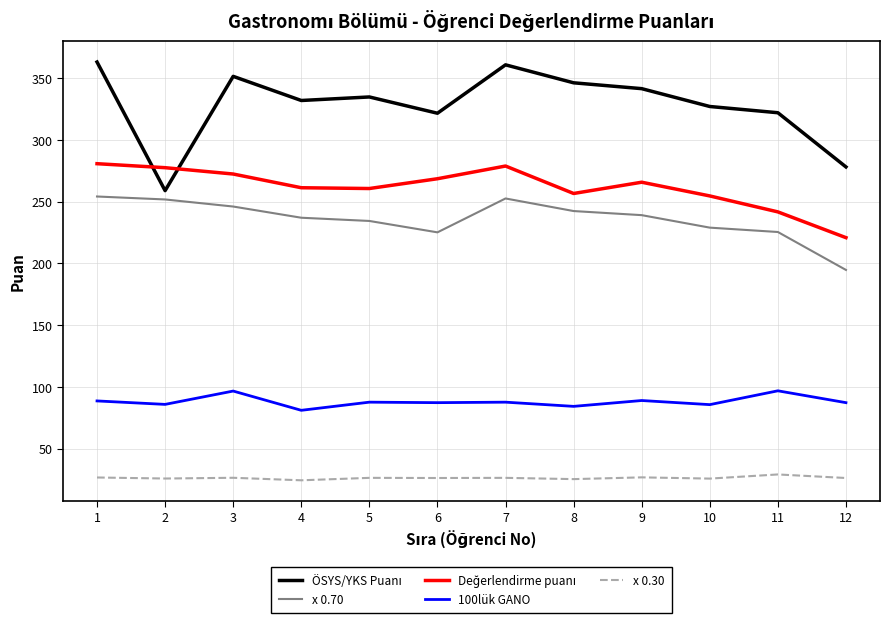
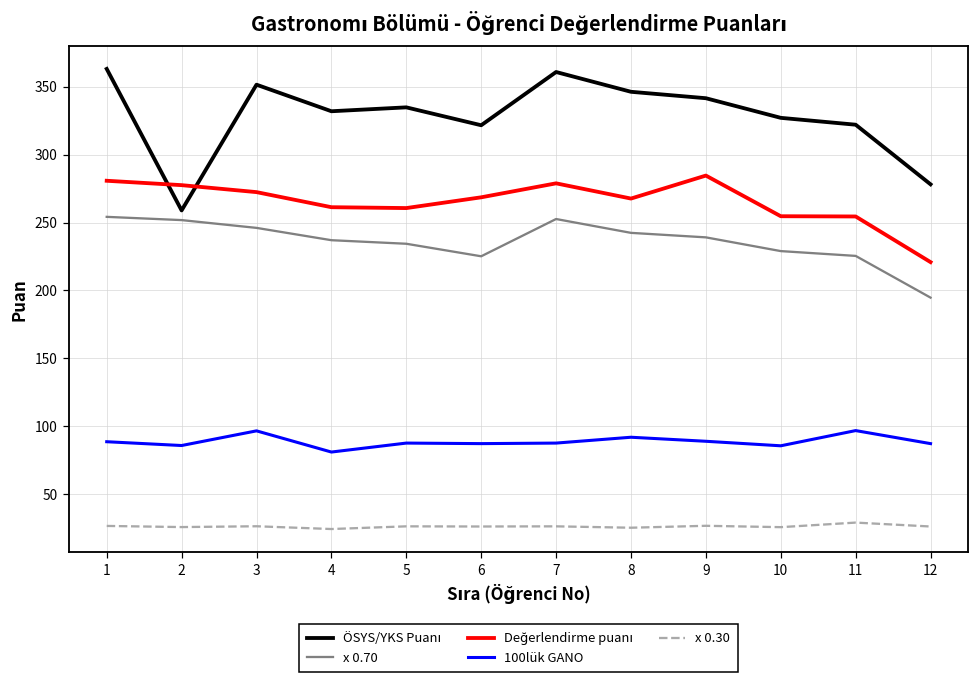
  {
    "ÖSYS/YKS Puanı": {
      "1": 363,
      "2": 259,
      "3": 352,
      "4": 332,
      "5": 335,
      "6": 322,
      "7": 361,
      "8": 346,
      "9": 342,
      "10": 327,
      "11": 322,
      "12": 278
    },
    "x 0.70": {
      "1": 254,
      "2": 252,
      "3": 246,
      "4": 237,
      "5": 234,
      "6": 225,
      "7": 253,
      "8": 242,
      "9": 239,
      "10": 229,
      "11": 225,
      "12": 195
    },
    "Değerlendirme puanı": {
      "1": 281,
      "2": 278,
      "3": 272,
      "4": 261,
      "5": 261,
      "6": 269,
      "7": 279,
-     "8": 257,
-     "9": 266,
+     "8": 268,
+     "9": 285,
      "10": 255,
-     "11": 242,
+     "11": 254,
      "12": 221
    },
    "100lük GANO": {
      "1": 89,
      "2": 86,
      "3": 97,
      "4": 81,
      "5": 88,
      "6": 87,
      "7": 88,
-     "8": 84,
+     "8": 92,
      "9": 89,
      "10": 86,
      "11": 97,
      "12": 87
    },
    "x 0.30": {
      "1": 27,
      "2": 26,
      "3": 26,
      "4": 24,
      "5": 26,
      "6": 26,
      "7": 26,
      "8": 25,
      "9": 27,
      "10": 26,
      "11": 29,
      "12": 26
    }
  }
